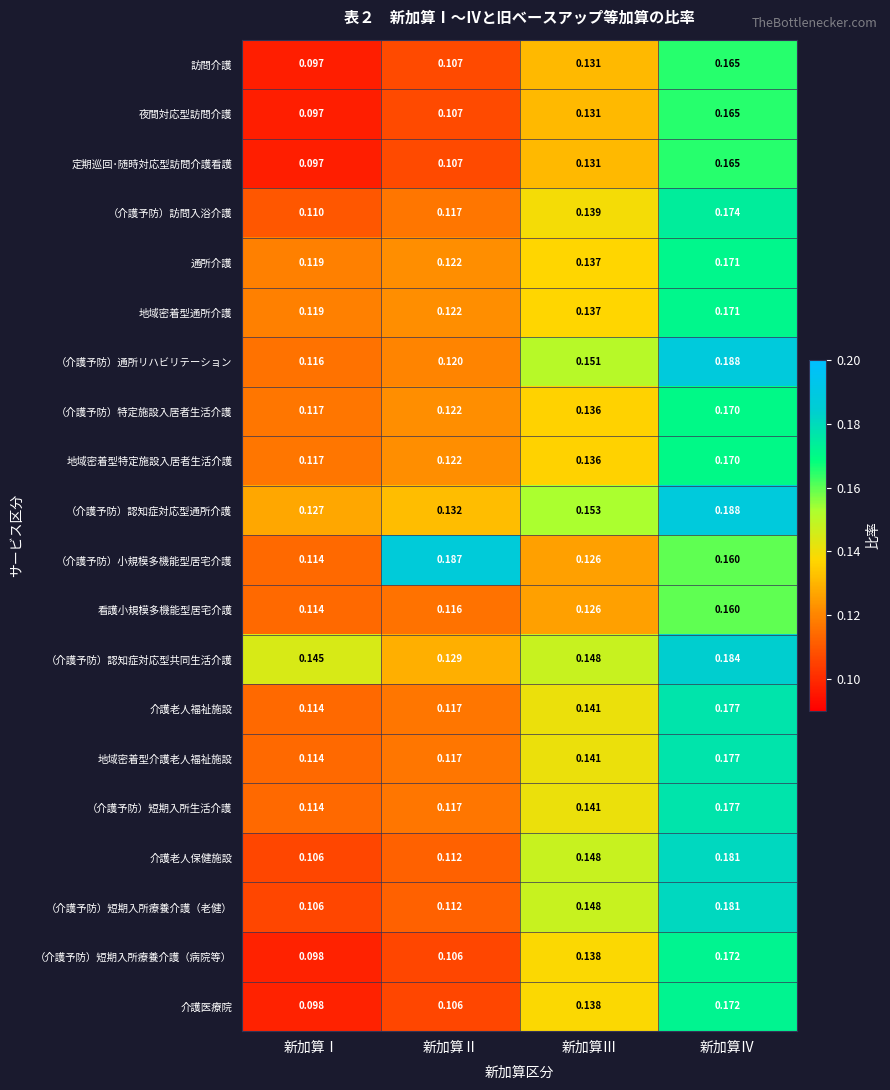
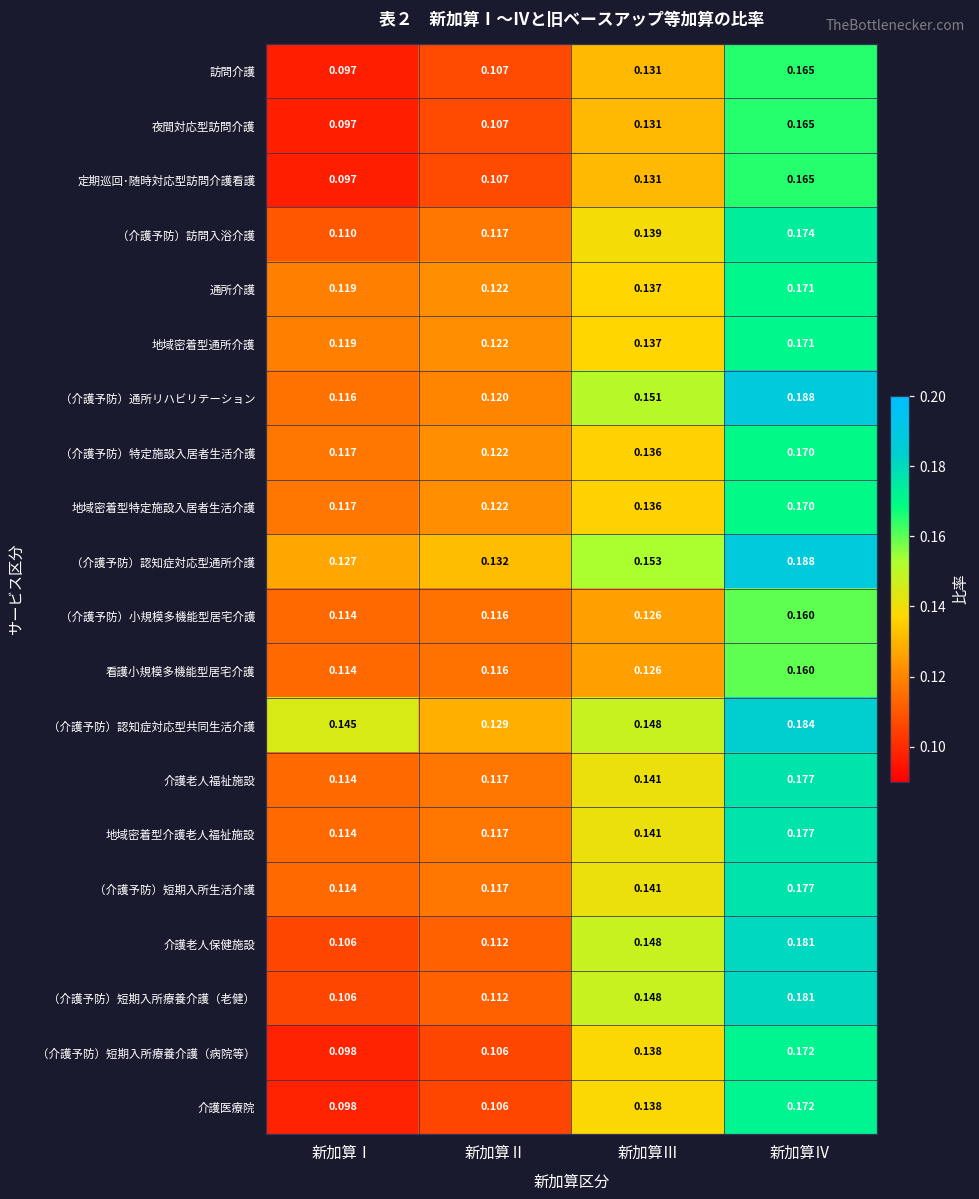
  {
    "訪問介護": {
      "新加算Ⅰ": 0.097,
      "新加算Ⅱ": 0.107,
      "新加算Ⅲ": 0.131,
      "新加算Ⅳ": 0.165
    },
    "夜間対応型訪問介護": {
      "新加算Ⅰ": 0.097,
      "新加算Ⅱ": 0.107,
      "新加算Ⅲ": 0.131,
      "新加算Ⅳ": 0.165
    },
    "定期巡回･随時対応型訪問介護看護": {
      "新加算Ⅰ": 0.097,
      "新加算Ⅱ": 0.107,
      "新加算Ⅲ": 0.131,
      "新加算Ⅳ": 0.165
    },
    "（介護予防）訪問入浴介護": {
      "新加算Ⅰ": 0.110,
      "新加算Ⅱ": 0.117,
      "新加算Ⅲ": 0.139,
      "新加算Ⅳ": 0.174
    },
    "通所介護": {
      "新加算Ⅰ": 0.119,
      "新加算Ⅱ": 0.122,
      "新加算Ⅲ": 0.137,
      "新加算Ⅳ": 0.171
    },
    "地域密着型通所介護": {
      "新加算Ⅰ": 0.119,
      "新加算Ⅱ": 0.122,
      "新加算Ⅲ": 0.137,
      "新加算Ⅳ": 0.171
    },
    "（介護予防）通所リハビリテーション": {
      "新加算Ⅰ": 0.116,
      "新加算Ⅱ": 0.120,
      "新加算Ⅲ": 0.151,
      "新加算Ⅳ": 0.188
    },
    "（介護予防）特定施設入居者生活介護": {
      "新加算Ⅰ": 0.117,
      "新加算Ⅱ": 0.122,
      "新加算Ⅲ": 0.136,
      "新加算Ⅳ": 0.170
    },
    "地域密着型特定施設入居者生活介護": {
      "新加算Ⅰ": 0.117,
      "新加算Ⅱ": 0.122,
      "新加算Ⅲ": 0.136,
      "新加算Ⅳ": 0.170
    },
    "（介護予防）認知症対応型通所介護": {
      "新加算Ⅰ": 0.127,
      "新加算Ⅱ": 0.132,
      "新加算Ⅲ": 0.153,
      "新加算Ⅳ": 0.188
    },
    "（介護予防）小規模多機能型居宅介護": {
      "新加算Ⅰ": 0.114,
-     "新加算Ⅱ": 0.187,
+     "新加算Ⅱ": 0.116,
      "新加算Ⅲ": 0.126,
      "新加算Ⅳ": 0.160
    },
    "看護小規模多機能型居宅介護": {
      "新加算Ⅰ": 0.114,
      "新加算Ⅱ": 0.116,
      "新加算Ⅲ": 0.126,
      "新加算Ⅳ": 0.160
    },
    "（介護予防）認知症対応型共同生活介護": {
      "新加算Ⅰ": 0.145,
      "新加算Ⅱ": 0.129,
      "新加算Ⅲ": 0.148,
      "新加算Ⅳ": 0.184
    },
    "介護老人福祉施設": {
      "新加算Ⅰ": 0.114,
      "新加算Ⅱ": 0.117,
      "新加算Ⅲ": 0.141,
      "新加算Ⅳ": 0.177
    },
    "地域密着型介護老人福祉施設": {
      "新加算Ⅰ": 0.114,
      "新加算Ⅱ": 0.117,
      "新加算Ⅲ": 0.141,
      "新加算Ⅳ": 0.177
    },
    "（介護予防）短期入所生活介護": {
      "新加算Ⅰ": 0.114,
      "新加算Ⅱ": 0.117,
      "新加算Ⅲ": 0.141,
      "新加算Ⅳ": 0.177
    },
    "介護老人保健施設": {
      "新加算Ⅰ": 0.106,
      "新加算Ⅱ": 0.112,
      "新加算Ⅲ": 0.148,
      "新加算Ⅳ": 0.181
    },
    "（介護予防）短期入所療養介護（老健）": {
      "新加算Ⅰ": 0.106,
      "新加算Ⅱ": 0.112,
      "新加算Ⅲ": 0.148,
      "新加算Ⅳ": 0.181
    },
    "（介護予防）短期入所療養介護（病院等）": {
      "新加算Ⅰ": 0.098,
      "新加算Ⅱ": 0.106,
      "新加算Ⅲ": 0.138,
      "新加算Ⅳ": 0.172
    },
    "介護医療院": {
      "新加算Ⅰ": 0.098,
      "新加算Ⅱ": 0.106,
      "新加算Ⅲ": 0.138,
      "新加算Ⅳ": 0.172
    }
  }
